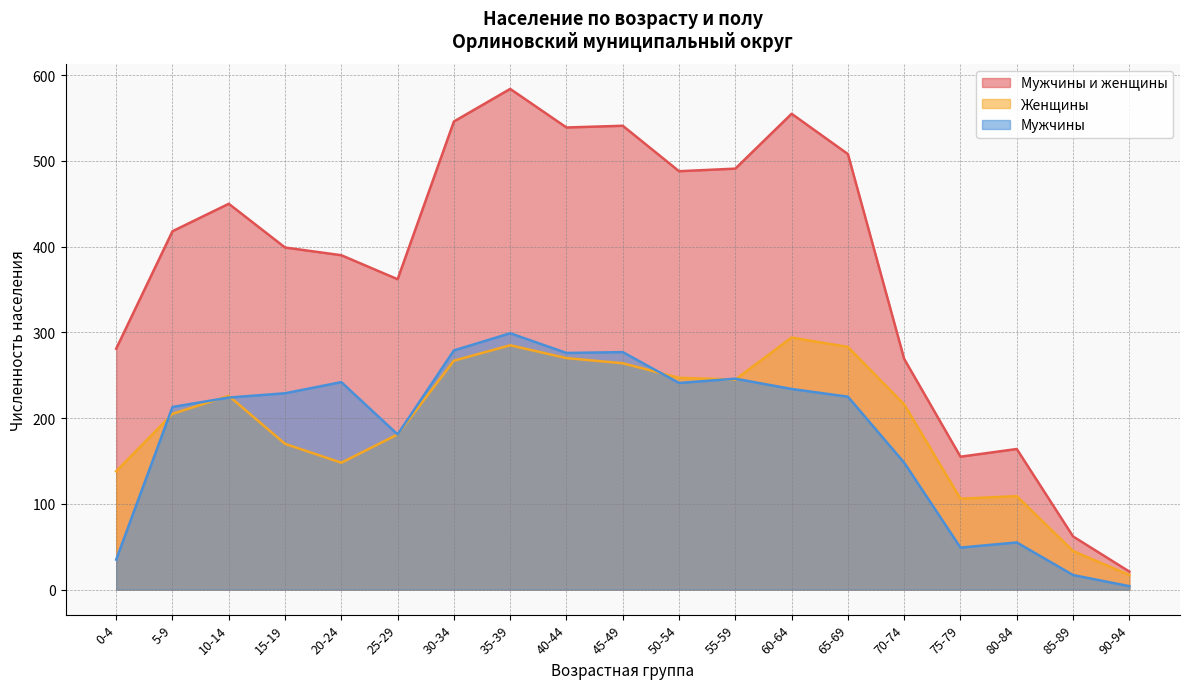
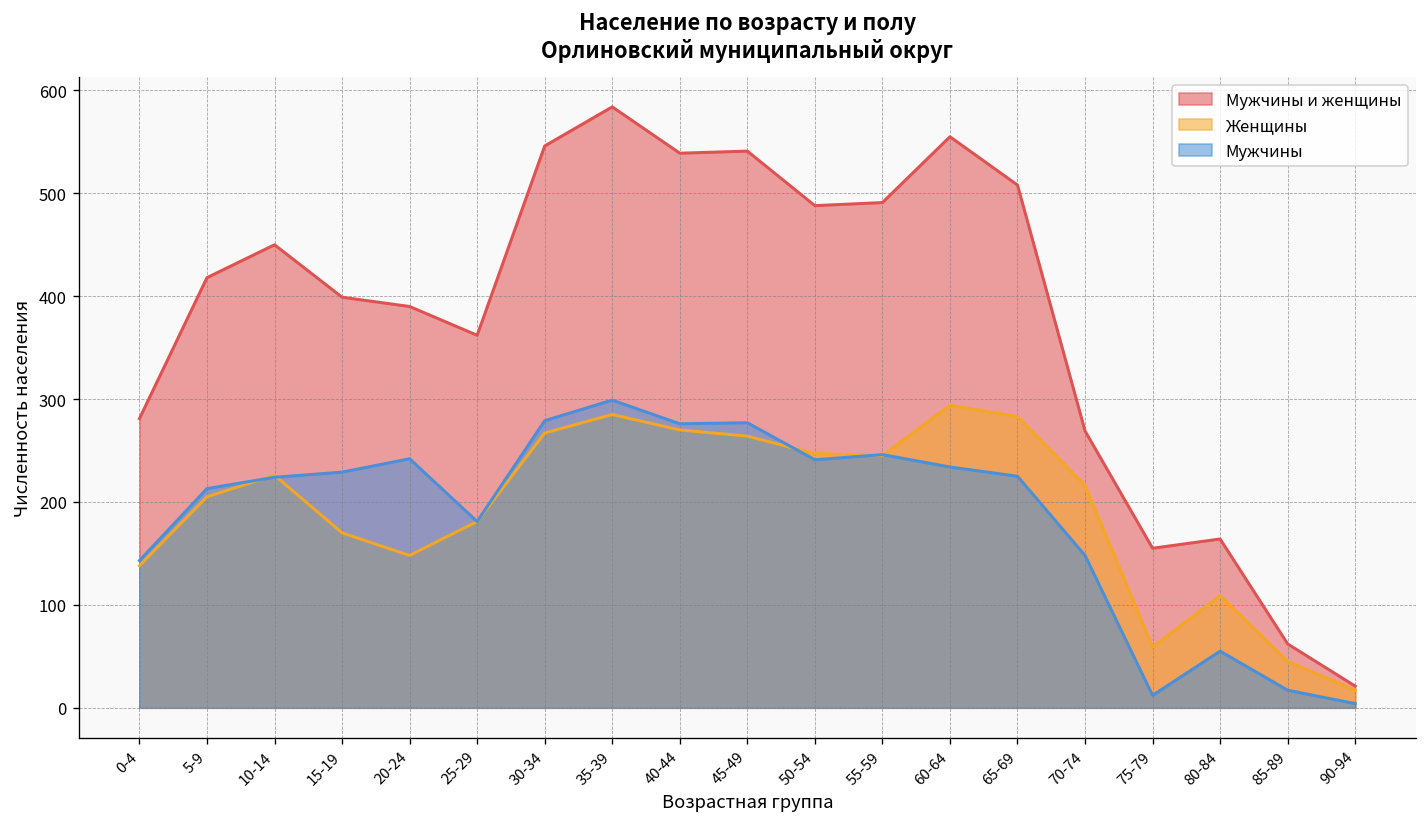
  {
    "Мужчины и женщины": {
      "0-4": 280,
      "5-9": 420,
      "10-14": 450,
      "15-19": 400,
      "20-24": 390,
      "25-29": 360,
      "30-34": 550,
      "35-39": 580,
      "40-44": 540,
      "45-49": 540,
      "50-54": 490,
      "55-59": 490,
      "60-64": 560,
      "65-69": 510,
      "70-74": 270,
      "75-79": 160,
      "80-84": 160,
      "85-89": 60,
      "90-94": 20
    },
    "Женщины": {
      "0-4": 140,
      "5-9": 210,
      "15-19": 170,
      "20-24": 150,
      "30-34": 270,
      "35-39": 290,
      "40-44": 270,
      "45-49": 260,
      "50-54": 250,
      "60-64": 290,
      "65-69": 280,
      "70-74": 220,
-     "75-79": 110,
+     "75-79": 60,
      "80-84": 110,
      "85-89": 50,
      "90-94": 20
    },
    "Мужчины": {
-     "0-4": 40,
+     "0-4": 140,
      "5-9": 210,
      "15-19": 230,
      "20-24": 240,
      "30-34": 280,
      "35-39": 300,
      "40-44": 280,
      "45-49": 280,
      "50-54": 240,
      "60-64": 230,
      "65-69": 230,
      "70-74": 150,
-     "75-79": 50,
+     "75-79": 10,
      "80-84": 60,
      "85-89": 20,
      "90-94": 0
    }
  }
